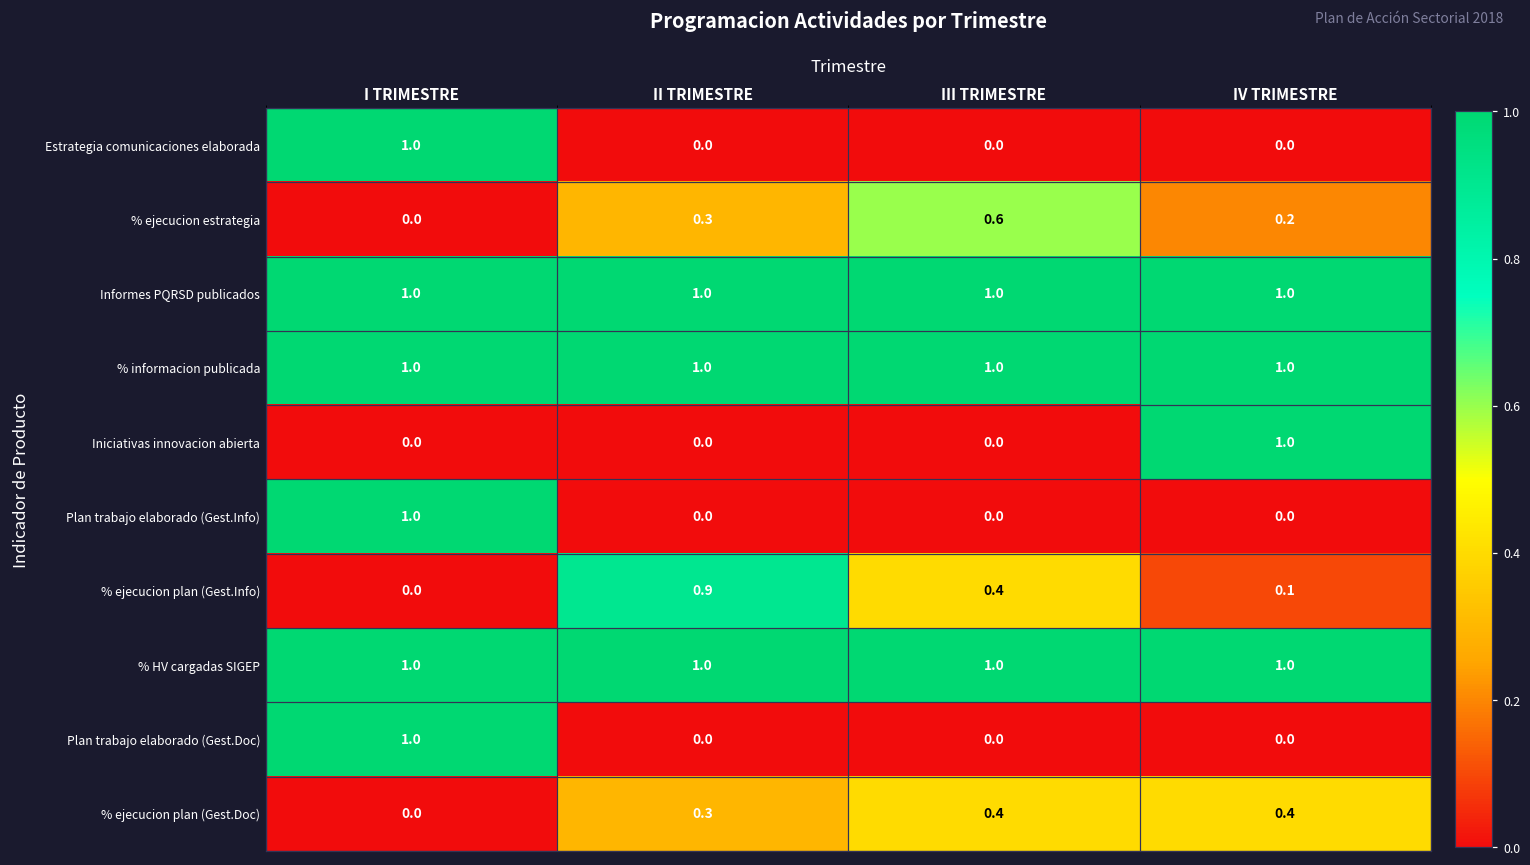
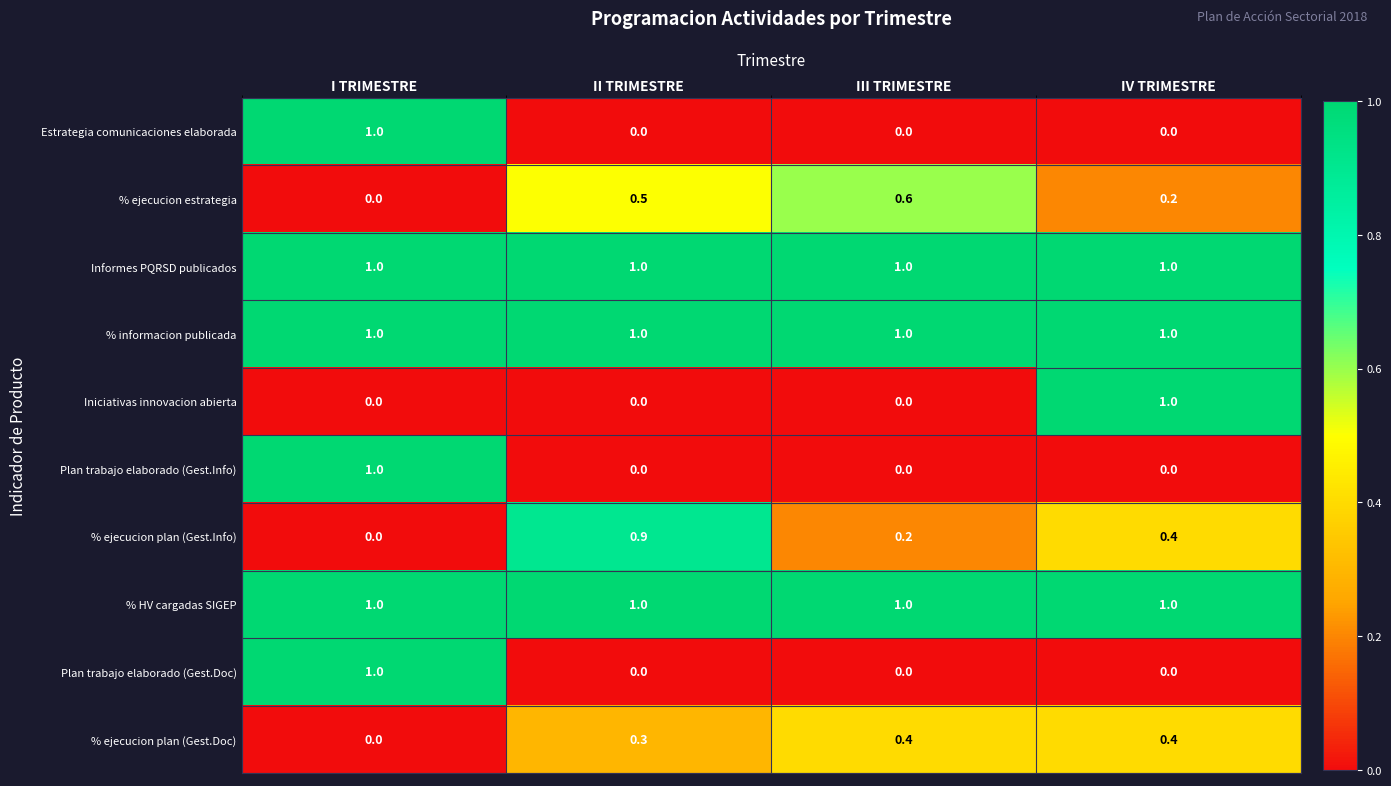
  {
    "Estrategia comunicaciones elaborada": {
      "I TRIMESTRE": 1.0,
      "II TRIMESTRE": 0.0,
      "III TRIMESTRE": 0.0,
      "IV TRIMESTRE": 0.0
    },
    "% ejecucion estrategia": {
      "I TRIMESTRE": 0.0,
-     "II TRIMESTRE": 0.3,
+     "II TRIMESTRE": 0.5,
      "III TRIMESTRE": 0.6,
      "IV TRIMESTRE": 0.2
    },
    "Informes PQRSD publicados": {
      "I TRIMESTRE": 1.0,
      "II TRIMESTRE": 1.0,
      "III TRIMESTRE": 1.0,
      "IV TRIMESTRE": 1.0
    },
    "% informacion publicada": {
      "I TRIMESTRE": 1.0,
      "II TRIMESTRE": 1.0,
      "III TRIMESTRE": 1.0,
      "IV TRIMESTRE": 1.0
    },
    "Iniciativas innovacion abierta": {
      "I TRIMESTRE": 0.0,
      "II TRIMESTRE": 0.0,
      "III TRIMESTRE": 0.0,
      "IV TRIMESTRE": 1.0
    },
    "Plan trabajo elaborado (Gest.Info)": {
      "I TRIMESTRE": 1.0,
      "II TRIMESTRE": 0.0,
      "III TRIMESTRE": 0.0,
      "IV TRIMESTRE": 0.0
    },
    "% ejecucion plan (Gest.Info)": {
      "I TRIMESTRE": 0.0,
      "II TRIMESTRE": 0.9,
-     "III TRIMESTRE": 0.4,
-     "IV TRIMESTRE": 0.1
+     "III TRIMESTRE": 0.2,
+     "IV TRIMESTRE": 0.4
    },
    "% HV cargadas SIGEP": {
      "I TRIMESTRE": 1.0,
      "II TRIMESTRE": 1.0,
      "III TRIMESTRE": 1.0,
      "IV TRIMESTRE": 1.0
    },
    "Plan trabajo elaborado (Gest.Doc)": {
      "I TRIMESTRE": 1.0,
      "II TRIMESTRE": 0.0,
      "III TRIMESTRE": 0.0,
      "IV TRIMESTRE": 0.0
    },
    "% ejecucion plan (Gest.Doc)": {
      "I TRIMESTRE": 0.0,
      "II TRIMESTRE": 0.3,
      "III TRIMESTRE": 0.4,
      "IV TRIMESTRE": 0.4
    }
  }
